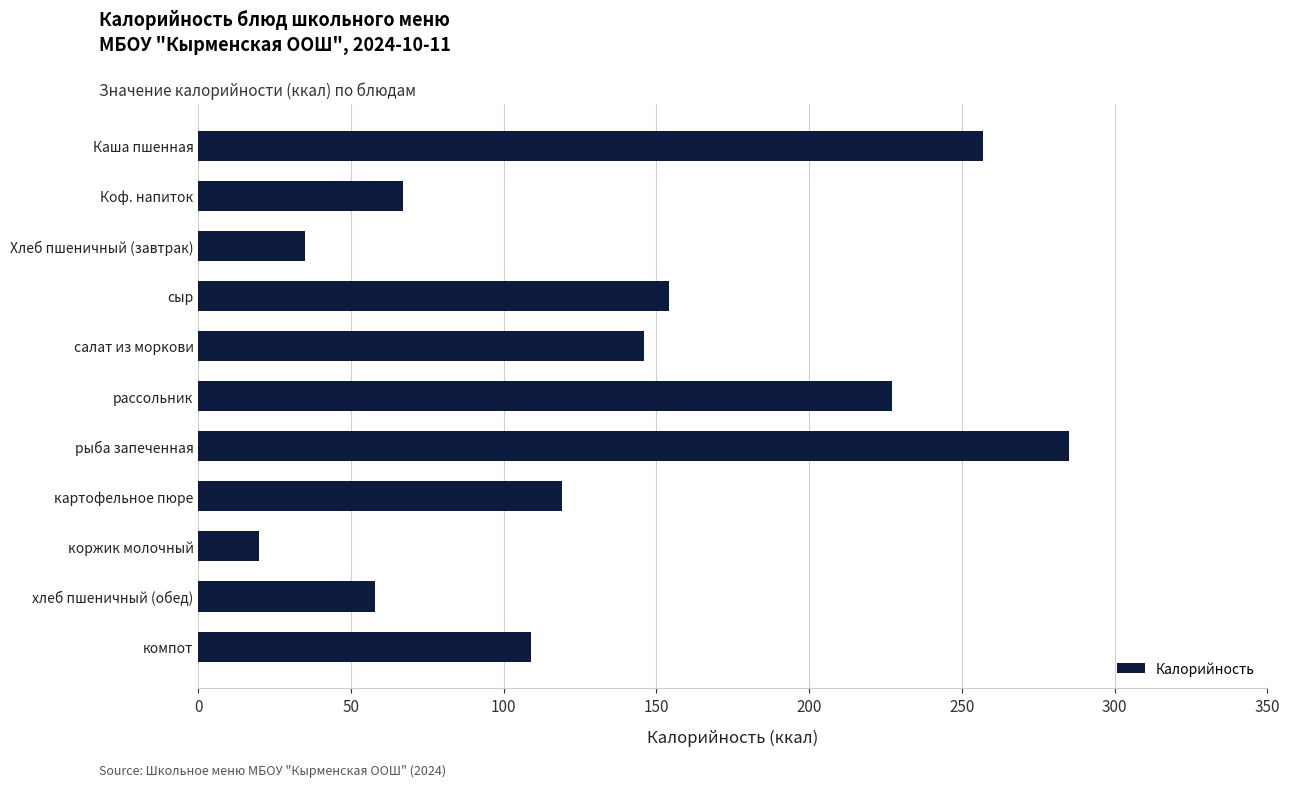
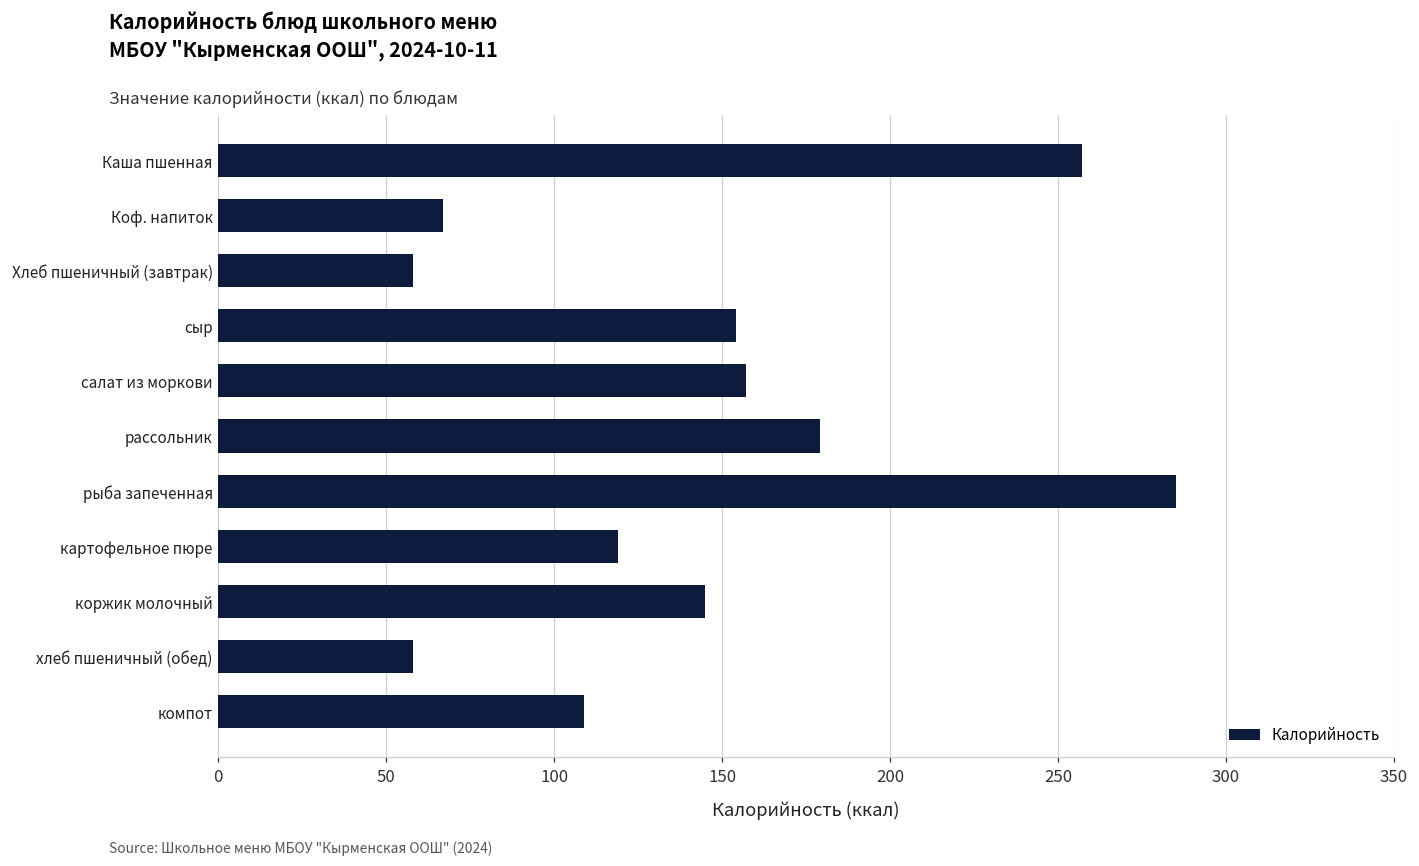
  {
    "Каша пшенная": 257,
    "Коф. напиток": 67,
-   "Хлеб пшеничный (завтрак)": 35,
+   "Хлеб пшеничный (завтрак)": 58,
    "сыр": 154,
-   "салат из моркови": 146,
-   "рассольник": 227,
+   "салат из моркови": 157,
+   "рассольник": 179,
    "рыба запеченная": 285,
    "картофельное пюре": 119,
-   "коржик молочный": 20,
+   "коржик молочный": 145,
    "хлеб пшеничный (обед)": 58,
    "компот": 109
  }
